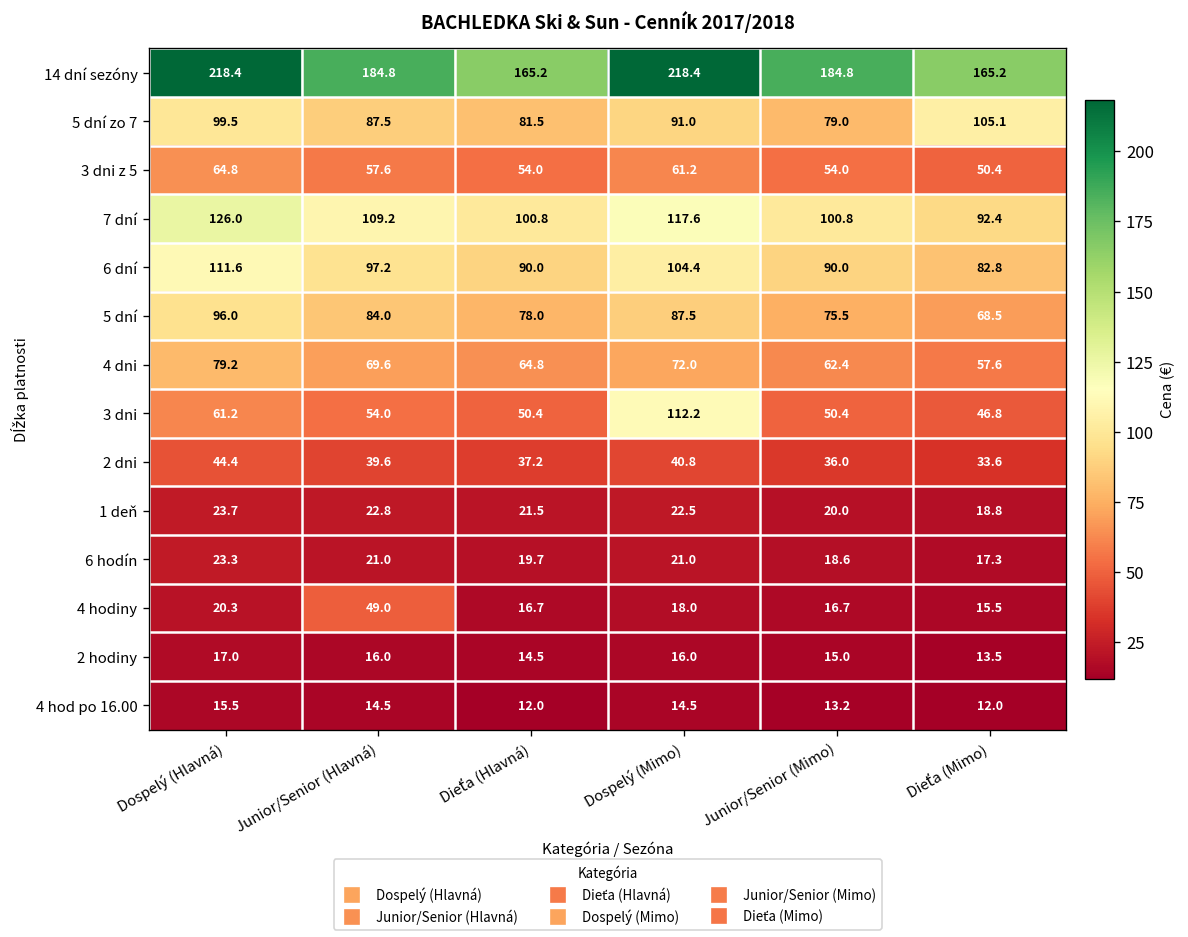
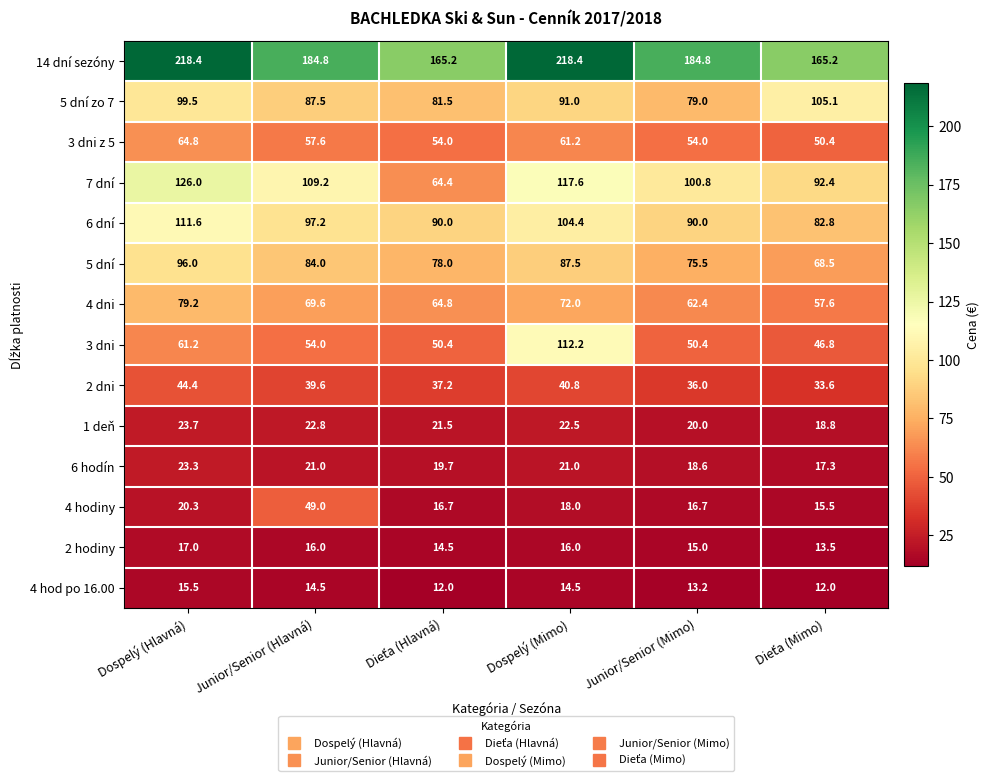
  {
    "14 dní sezóny": {
      "Dospelý (Hlavná)": 218.4,
      "Junior/Senior (Hlavná)": 184.8,
      "Dieťa (Hlavná)": 165.2,
      "Dospelý (Mimo)": 218.4,
      "Junior/Senior (Mimo)": 184.8,
      "Dieťa (Mimo)": 165.2
    },
    "5 dní zo 7": {
      "Dospelý (Hlavná)": 99.5,
      "Junior/Senior (Hlavná)": 87.5,
      "Dieťa (Hlavná)": 81.5,
      "Dospelý (Mimo)": 91.0,
      "Junior/Senior (Mimo)": 79.0,
      "Dieťa (Mimo)": 105.1
    },
    "3 dni z 5": {
      "Dospelý (Hlavná)": 64.8,
      "Junior/Senior (Hlavná)": 57.6,
      "Dieťa (Hlavná)": 54.0,
      "Dospelý (Mimo)": 61.2,
      "Junior/Senior (Mimo)": 54.0,
      "Dieťa (Mimo)": 50.4
    },
    "7 dní": {
      "Dospelý (Hlavná)": 126.0,
      "Junior/Senior (Hlavná)": 109.2,
-     "Dieťa (Hlavná)": 100.8,
+     "Dieťa (Hlavná)": 64.4,
      "Dospelý (Mimo)": 117.6,
      "Junior/Senior (Mimo)": 100.8,
      "Dieťa (Mimo)": 92.4
    },
    "6 dní": {
      "Dospelý (Hlavná)": 111.6,
      "Junior/Senior (Hlavná)": 97.2,
      "Dieťa (Hlavná)": 90.0,
      "Dospelý (Mimo)": 104.4,
      "Junior/Senior (Mimo)": 90.0,
      "Dieťa (Mimo)": 82.8
    },
    "5 dní": {
      "Dospelý (Hlavná)": 96.0,
      "Junior/Senior (Hlavná)": 84.0,
      "Dieťa (Hlavná)": 78.0,
      "Dospelý (Mimo)": 87.5,
      "Junior/Senior (Mimo)": 75.5,
      "Dieťa (Mimo)": 68.5
    },
    "4 dni": {
      "Dospelý (Hlavná)": 79.2,
      "Junior/Senior (Hlavná)": 69.6,
      "Dieťa (Hlavná)": 64.8,
      "Dospelý (Mimo)": 72.0,
      "Junior/Senior (Mimo)": 62.4,
      "Dieťa (Mimo)": 57.6
    },
    "3 dni": {
      "Dospelý (Hlavná)": 61.2,
      "Junior/Senior (Hlavná)": 54.0,
      "Dieťa (Hlavná)": 50.4,
      "Dospelý (Mimo)": 112.2,
      "Junior/Senior (Mimo)": 50.4,
      "Dieťa (Mimo)": 46.8
    },
    "2 dni": {
      "Dospelý (Hlavná)": 44.4,
      "Junior/Senior (Hlavná)": 39.6,
      "Dieťa (Hlavná)": 37.2,
      "Dospelý (Mimo)": 40.8,
      "Junior/Senior (Mimo)": 36.0,
      "Dieťa (Mimo)": 33.6
    },
    "1 deň": {
      "Dospelý (Hlavná)": 23.7,
      "Junior/Senior (Hlavná)": 22.8,
      "Dieťa (Hlavná)": 21.5,
      "Dospelý (Mimo)": 22.5,
      "Junior/Senior (Mimo)": 20.0,
      "Dieťa (Mimo)": 18.8
    },
    "6 hodín": {
      "Dospelý (Hlavná)": 23.3,
      "Junior/Senior (Hlavná)": 21.0,
      "Dieťa (Hlavná)": 19.7,
      "Dospelý (Mimo)": 21.0,
      "Junior/Senior (Mimo)": 18.6,
      "Dieťa (Mimo)": 17.3
    },
    "4 hodiny": {
      "Dospelý (Hlavná)": 20.3,
      "Junior/Senior (Hlavná)": 49.0,
      "Dieťa (Hlavná)": 16.7,
      "Dospelý (Mimo)": 18.0,
      "Junior/Senior (Mimo)": 16.7,
      "Dieťa (Mimo)": 15.5
    },
    "2 hodiny": {
      "Dospelý (Hlavná)": 17.0,
      "Junior/Senior (Hlavná)": 16.0,
      "Dieťa (Hlavná)": 14.5,
      "Dospelý (Mimo)": 16.0,
      "Junior/Senior (Mimo)": 15.0,
      "Dieťa (Mimo)": 13.5
    },
    "4 hod po 16.00": {
      "Dospelý (Hlavná)": 15.5,
      "Junior/Senior (Hlavná)": 14.5,
      "Dieťa (Hlavná)": 12.0,
      "Dospelý (Mimo)": 14.5,
      "Junior/Senior (Mimo)": 13.2,
      "Dieťa (Mimo)": 12.0
    }
  }
